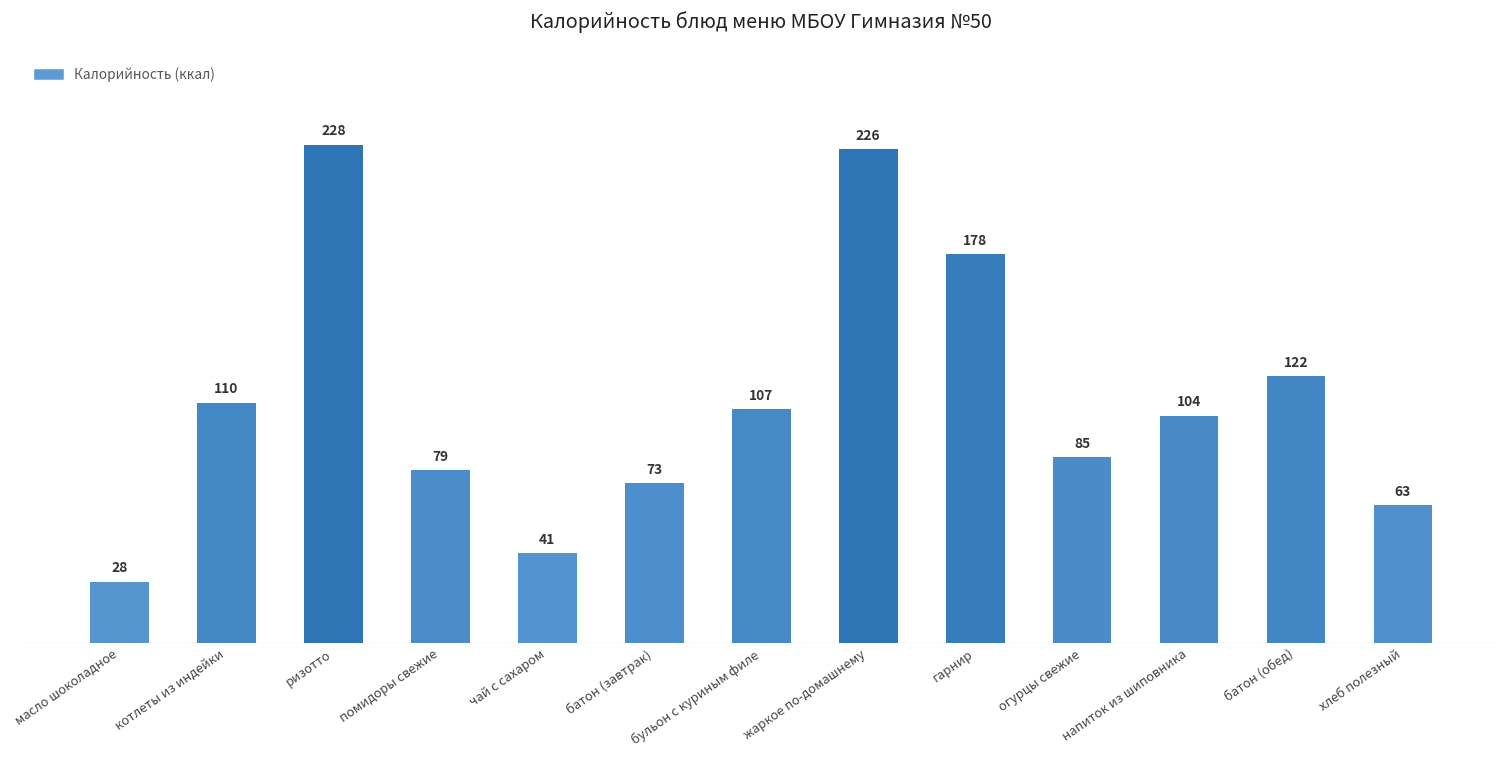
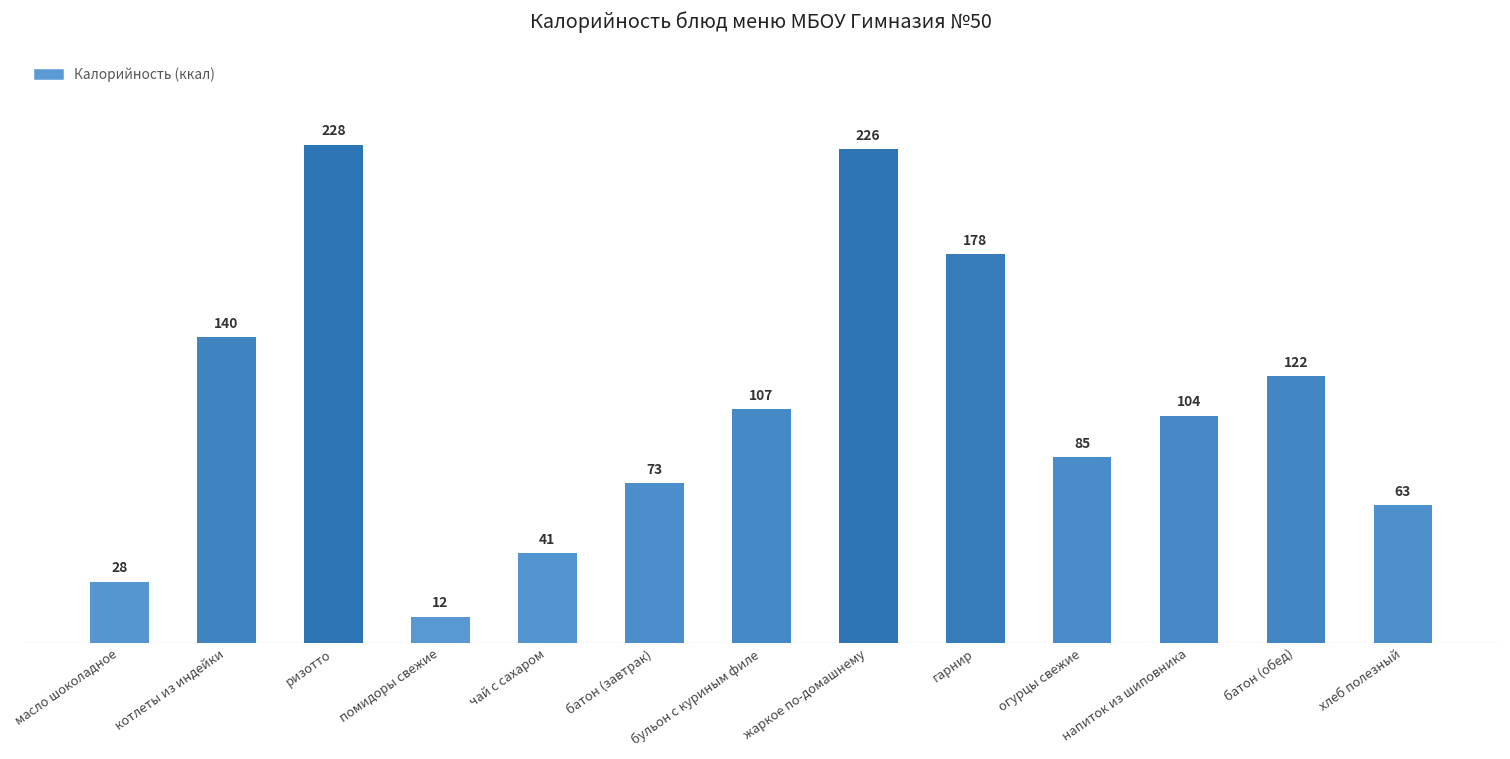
  {
    "масло шоколадное": 28,
-   "котлеты из индейки": 110,
+   "котлеты из индейки": 140,
    "ризотто": 228,
-   "помидоры свежие": 79,
+   "помидоры свежие": 12,
    "чай с сахаром": 41,
    "батон (завтрак)": 73,
    "бульон с куриным филе": 107,
    "жаркое по-домашнему": 226,
    "гарнир": 178,
    "огурцы свежие": 85,
    "напиток из шиповника": 104,
    "батон (обед)": 122,
    "хлеб полезный": 63
  }
